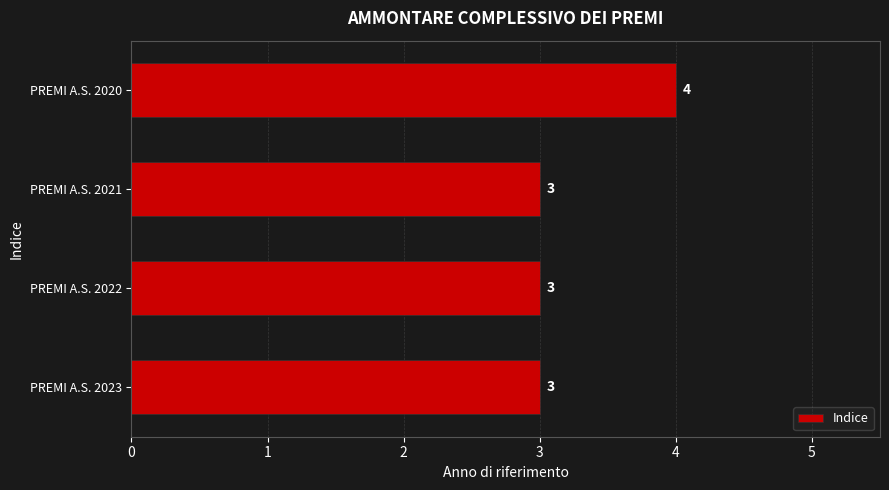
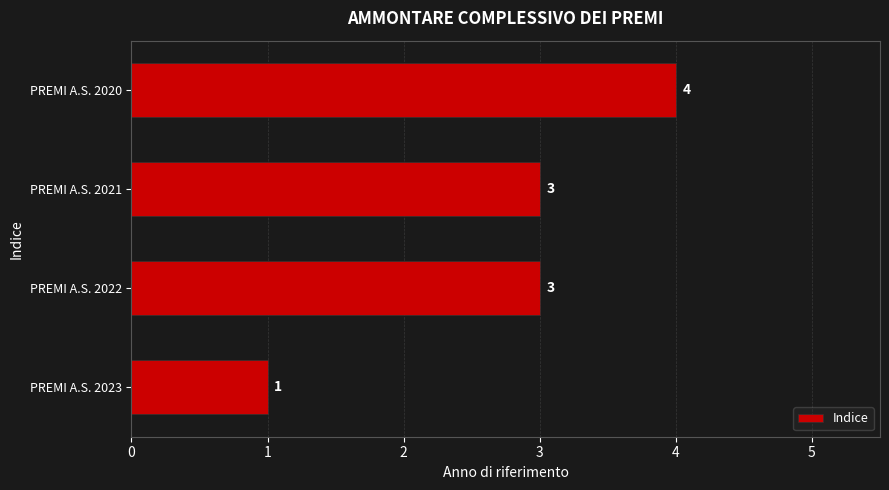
  {
    "PREMI A.S. 2020": 4,
    "PREMI A.S. 2021": 3,
    "PREMI A.S. 2022": 3,
-   "PREMI A.S. 2023": 3
+   "PREMI A.S. 2023": 1
  }
